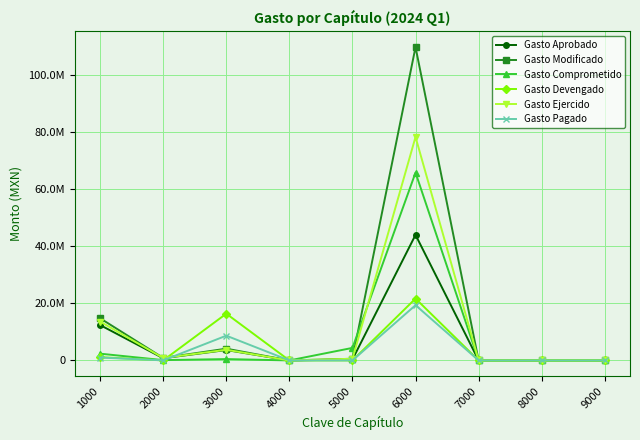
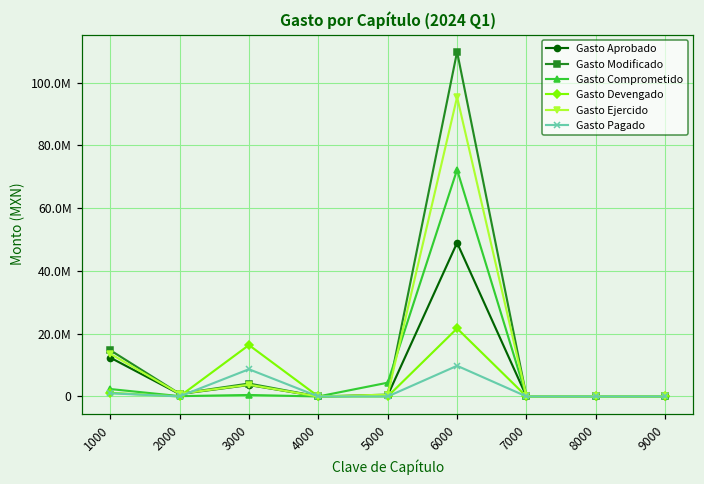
  {
    "Gasto Aprobado": {
      "1000": 12000000,
-     "6000": 44000000
+     "6000": 49000000
    },
    "Gasto Modificado": {
      "1000": 15000000,
      "6000": 110000000
    },
    "Gasto Comprometido": {
      "1000": 2000000,
      "3000": 0,
      "5000": 4000000,
-     "6000": 66000000
+     "6000": 72000000
    },
    "Gasto Devengado": {
      "3000": 16000000,
      "6000": 22000000
    },
    "Gasto Ejercido": {
      "1000": 14000000,
-     "6000": 78000000
+     "6000": 95000000
    },
    "Gasto Pagado": {
      "3000": 9000000,
-     "6000": 19000000
+     "6000": 10000000
    }
  }
